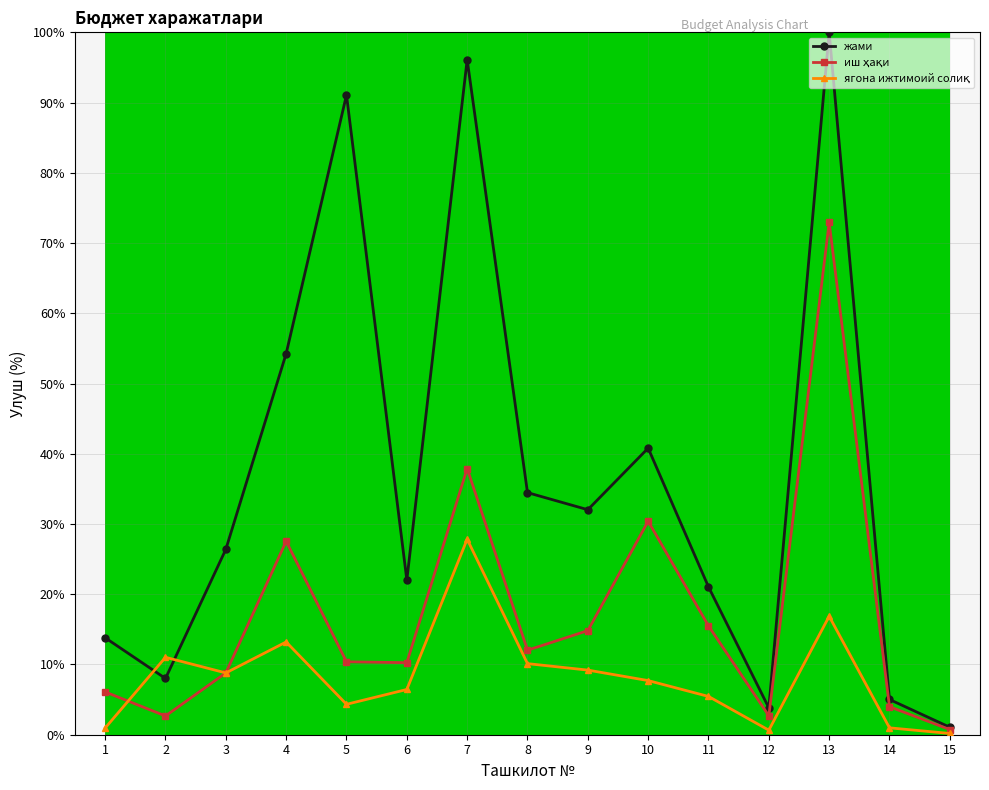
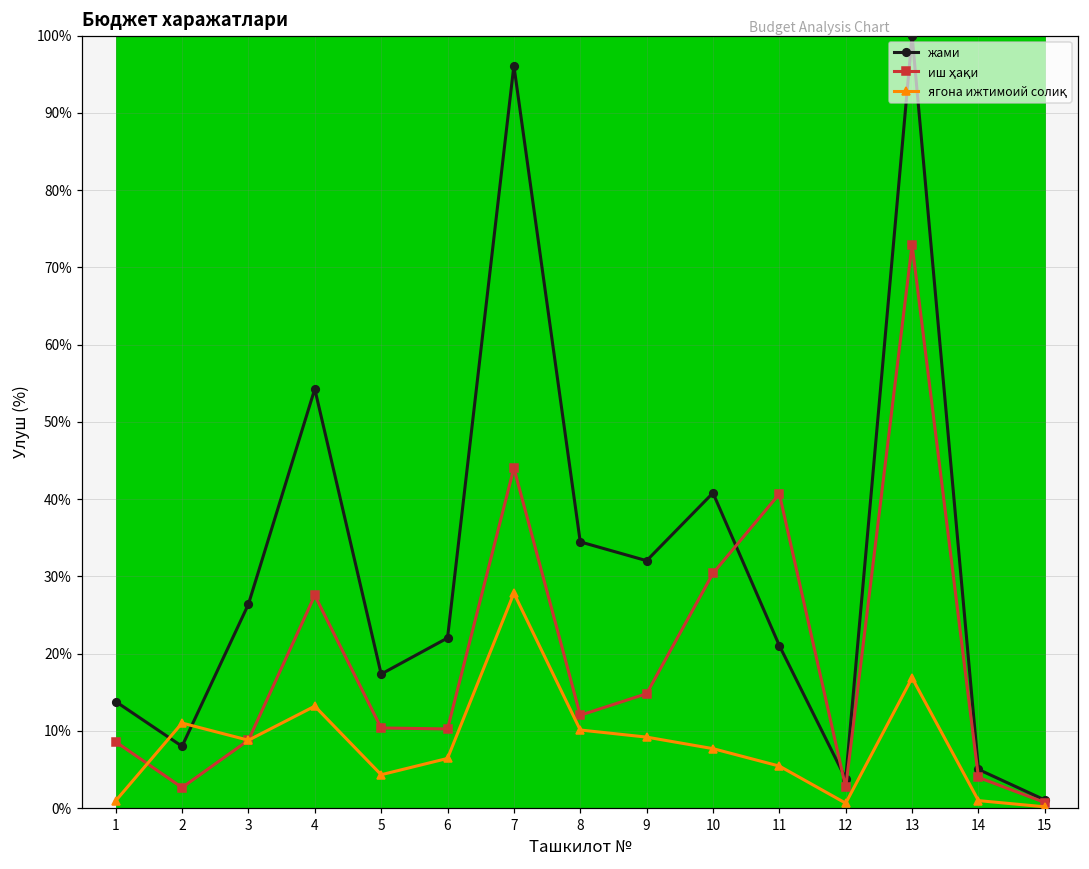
  {
    "жами": {
      "1": "14%",
      "2": "8%",
      "3": "26%",
      "4": "54%",
-     "5": "91%",
+     "5": "17%",
      "6": "22%",
      "7": "96%",
      "8": "34%",
      "9": "32%",
      "10": "41%",
      "11": "21%",
      "12": "4%",
      "13": "100%",
      "14": "5%"
    },
    "иш ҳақи": {
-     "1": "6%",
+     "1": "9%",
      "2": "3%",
      "4": "28%",
      "5": "10%",
      "6": "10%",
-     "7": "38%",
+     "7": "44%",
      "8": "12%",
      "9": "15%",
      "10": "30%",
-     "11": "15%",
+     "11": "41%",
      "12": "3%",
      "13": "73%",
      "14": "4%"
    },
    "ягона ижтимоий солиқ": {
      "1": "1%",
      "2": "11%",
      "4": "13%",
      "5": "4%",
      "6": "6%",
      "7": "28%",
      "8": "10%",
      "9": "9%",
      "10": "8%",
      "11": "5%",
      "12": "1%",
      "13": "17%",
      "14": "1%",
      "15": "0%"
    }
  }
